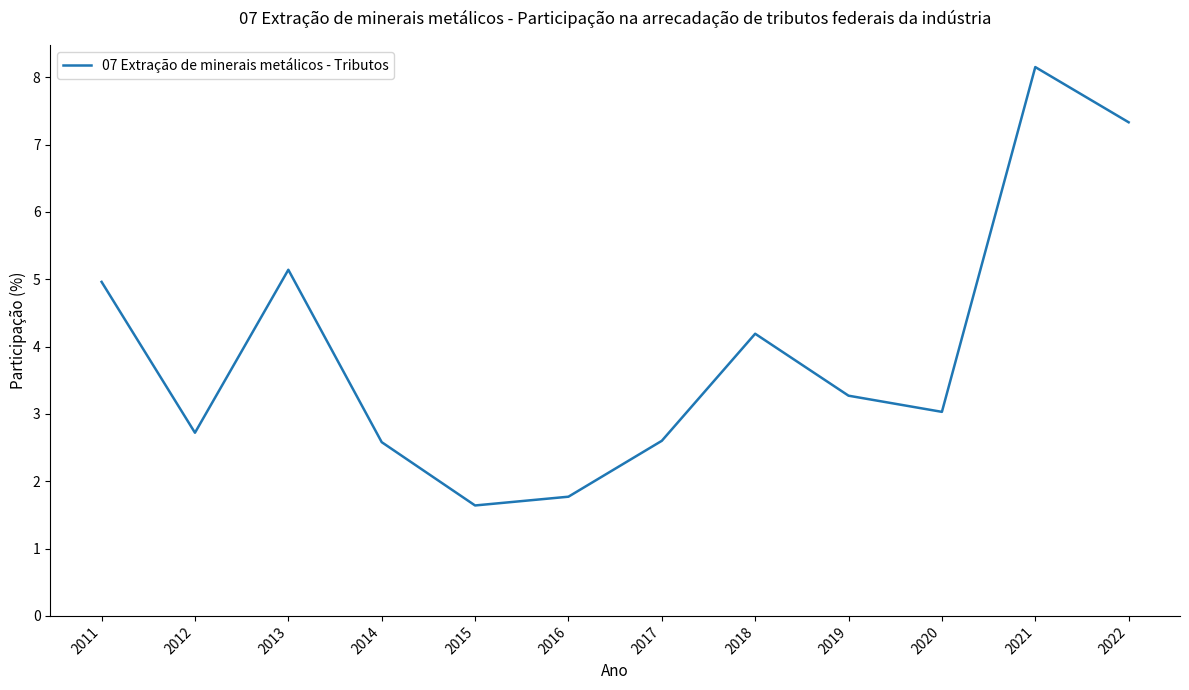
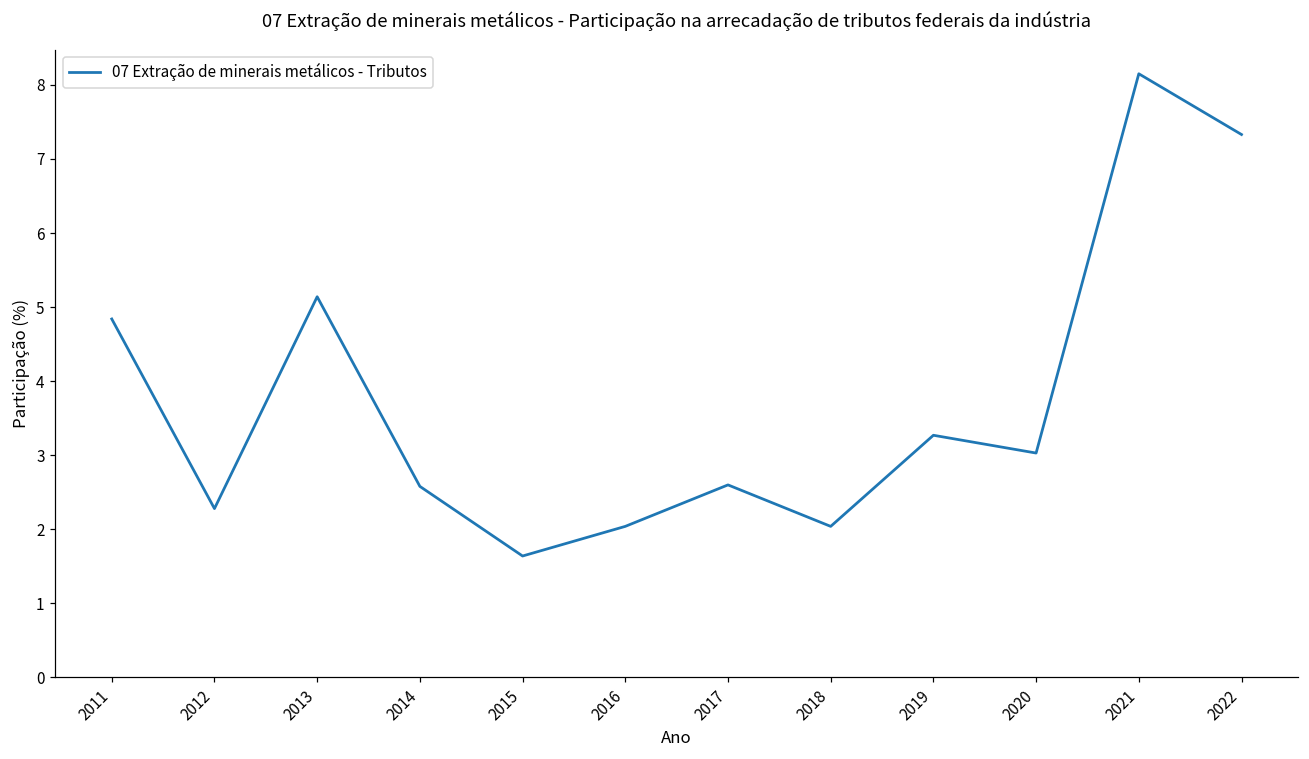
  {
-   "2011": 5.0,
-   "2012": 2.7,
+   "2011": 4.8,
+   "2012": 2.3,
    "2013": 5.1,
    "2014": 2.6,
    "2015": 1.6,
-   "2016": 1.8,
+   "2016": 2.0,
    "2017": 2.6,
-   "2018": 4.2,
+   "2018": 2.0,
    "2019": 3.3,
    "2020": 3.0,
    "2021": 8.2,
    "2022": 7.3
  }
